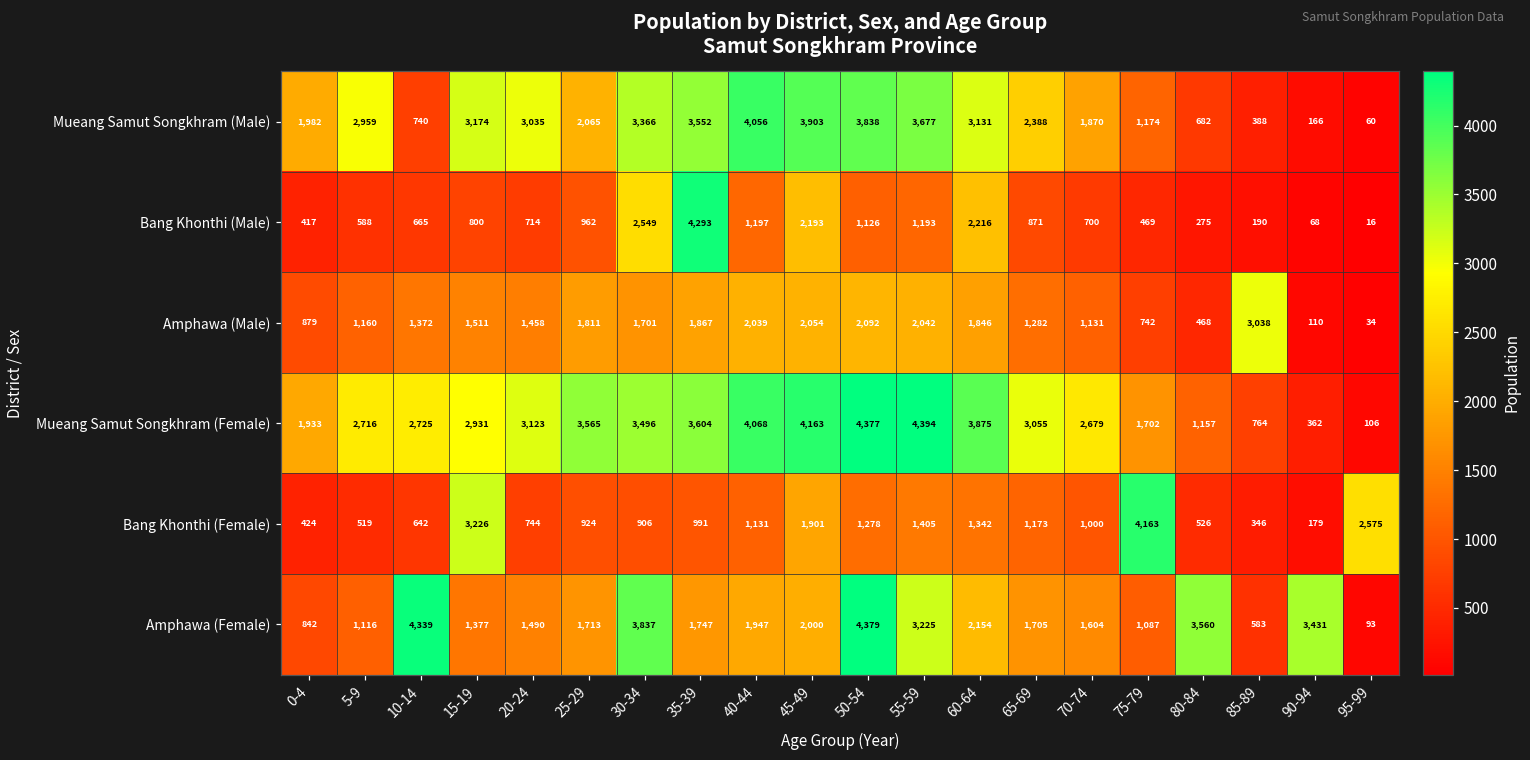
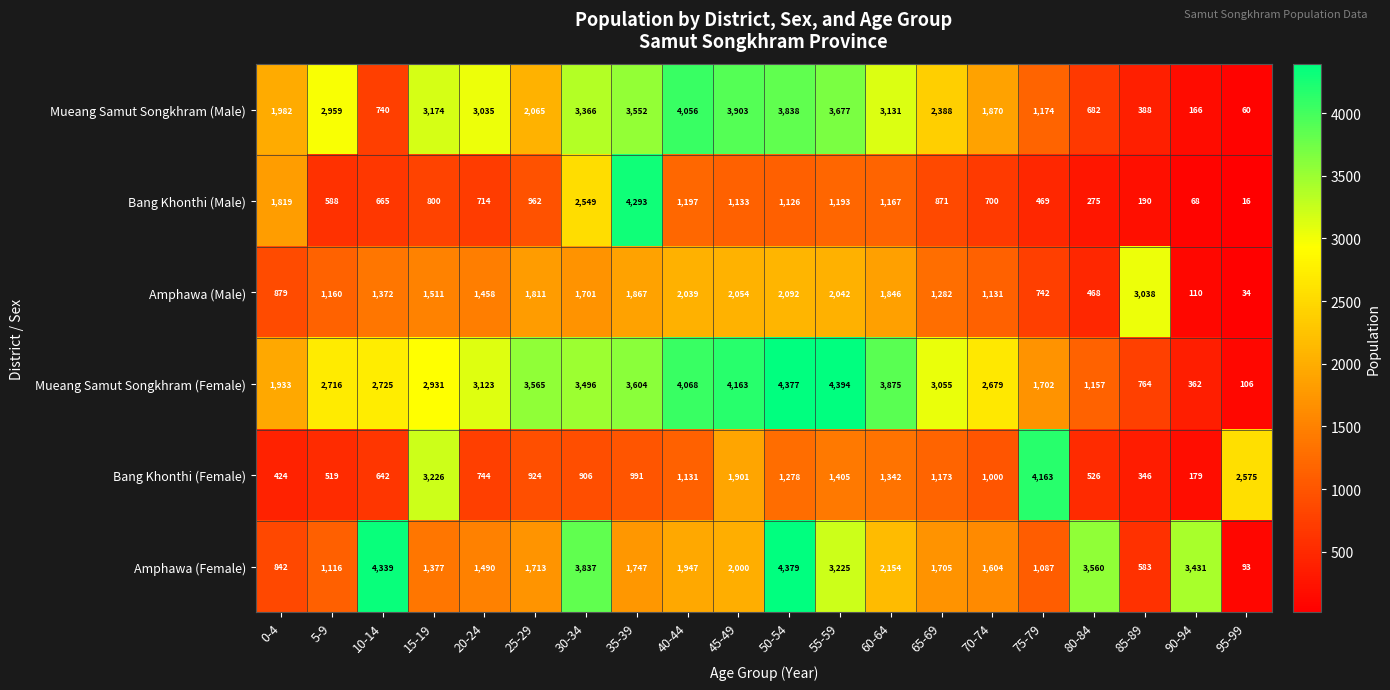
  {
    "Mueang Samut Songkhram (Male)": {
      "0-4": "1,982",
      "5-9": "2,959",
      "10-14": "740",
      "15-19": "3,174",
      "20-24": "3,035",
      "25-29": "2,065",
      "30-34": "3,366",
      "35-39": "3,552",
      "40-44": "4,056",
      "45-49": "3,903",
      "50-54": "3,838",
      "55-59": "3,677",
      "60-64": "3,131",
      "65-69": "2,388",
      "70-74": "1,870",
      "75-79": "1,174",
      "80-84": "682",
      "85-89": "388",
      "90-94": "166",
      "95-99": "60"
    },
    "Bang Khonthi (Male)": {
-     "0-4": "417",
+     "0-4": "1,819",
      "5-9": "588",
      "10-14": "665",
      "15-19": "800",
      "20-24": "714",
      "25-29": "962",
      "30-34": "2,549",
      "35-39": "4,293",
      "40-44": "1,197",
-     "45-49": "2,193",
+     "45-49": "1,133",
      "50-54": "1,126",
      "55-59": "1,193",
-     "60-64": "2,216",
+     "60-64": "1,167",
      "65-69": "871",
      "70-74": "700",
      "75-79": "469",
      "80-84": "275",
      "85-89": "190",
      "90-94": "68",
      "95-99": "16"
    },
    "Amphawa (Male)": {
      "0-4": "879",
      "5-9": "1,160",
      "10-14": "1,372",
      "15-19": "1,511",
      "20-24": "1,458",
      "25-29": "1,811",
      "30-34": "1,701",
      "35-39": "1,867",
      "40-44": "2,039",
      "45-49": "2,054",
      "50-54": "2,092",
      "55-59": "2,042",
      "60-64": "1,846",
      "65-69": "1,282",
      "70-74": "1,131",
      "75-79": "742",
      "80-84": "468",
      "85-89": "3,038",
      "90-94": "110",
      "95-99": "34"
    },
    "Mueang Samut Songkhram (Female)": {
      "0-4": "1,933",
      "5-9": "2,716",
      "10-14": "2,725",
      "15-19": "2,931",
      "20-24": "3,123",
      "25-29": "3,565",
      "30-34": "3,496",
      "35-39": "3,604",
      "40-44": "4,068",
      "45-49": "4,163",
      "50-54": "4,377",
      "55-59": "4,394",
      "60-64": "3,875",
      "65-69": "3,055",
      "70-74": "2,679",
      "75-79": "1,702",
      "80-84": "1,157",
      "85-89": "764",
      "90-94": "362",
      "95-99": "106"
    },
    "Bang Khonthi (Female)": {
      "0-4": "424",
      "5-9": "519",
      "10-14": "642",
      "15-19": "3,226",
      "20-24": "744",
      "25-29": "924",
      "30-34": "906",
      "35-39": "991",
      "40-44": "1,131",
      "45-49": "1,901",
      "50-54": "1,278",
      "55-59": "1,405",
      "60-64": "1,342",
      "65-69": "1,173",
      "70-74": "1,000",
      "75-79": "4,163",
      "80-84": "526",
      "85-89": "346",
      "90-94": "179",
      "95-99": "2,575"
    },
    "Amphawa (Female)": {
      "0-4": "842",
      "5-9": "1,116",
      "10-14": "4,339",
      "15-19": "1,377",
      "20-24": "1,490",
      "25-29": "1,713",
      "30-34": "3,837",
      "35-39": "1,747",
      "40-44": "1,947",
      "45-49": "2,000",
      "50-54": "4,379",
      "55-59": "3,225",
      "60-64": "2,154",
      "65-69": "1,705",
      "70-74": "1,604",
      "75-79": "1,087",
      "80-84": "3,560",
      "85-89": "583",
      "90-94": "3,431",
      "95-99": "93"
    }
  }
